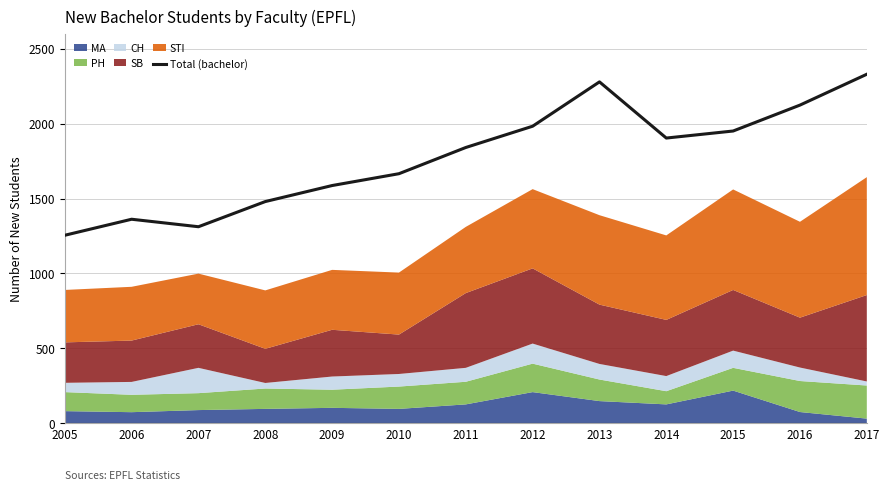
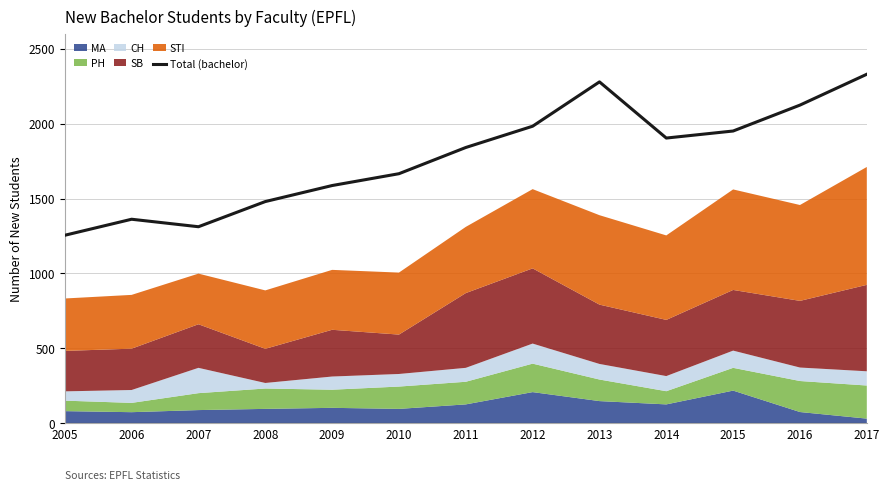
  {
    "Total (bachelor)": {
      "2005": 1260,
      "2006": 1360,
      "2007": 1310,
      "2008": 1480,
      "2009": 1590,
      "2010": 1670,
      "2011": 1840,
      "2012": 1980,
      "2013": 2280,
      "2014": 1900,
      "2015": 1950,
      "2016": 2120,
      "2017": 2330
    },
    "MA": {
      "2005": 80,
      "2006": 70,
      "2007": 90,
      "2008": 100,
      "2009": 100,
      "2010": 100,
      "2011": 130,
      "2012": 210,
      "2013": 150,
      "2014": 130,
      "2015": 220,
      "2016": 80,
      "2017": 30
    },
    "PH": {
-     "2005": 130,
-     "2006": 120,
+     "2005": 70,
+     "2006": 60,
      "2007": 110,
      "2008": 140,
      "2009": 120,
      "2010": 150,
      "2011": 150,
      "2012": 190,
      "2013": 140,
      "2014": 90,
      "2015": 150,
      "2016": 210,
      "2017": 220
    },
    "CH": {
      "2005": 60,
      "2006": 90,
      "2007": 170,
      "2008": 40,
      "2009": 90,
      "2010": 80,
      "2011": 90,
      "2012": 130,
      "2013": 100,
      "2014": 100,
      "2015": 120,
      "2016": 90,
-     "2017": 30
+     "2017": 100
    },
    "SB": {
      "2005": 270,
      "2006": 280,
      "2007": 290,
      "2008": 230,
      "2009": 310,
      "2010": 260,
      "2011": 500,
      "2012": 500,
      "2013": 400,
      "2014": 380,
      "2015": 410,
-     "2016": 330,
+     "2016": 450,
      "2017": 580
    },
    "STI": {
      "2005": 350,
      "2006": 360,
      "2007": 340,
      "2008": 390,
      "2009": 400,
      "2010": 410,
      "2011": 440,
      "2012": 530,
      "2013": 600,
      "2014": 560,
      "2015": 670,
      "2016": 640,
      "2017": 790
    }
  }
